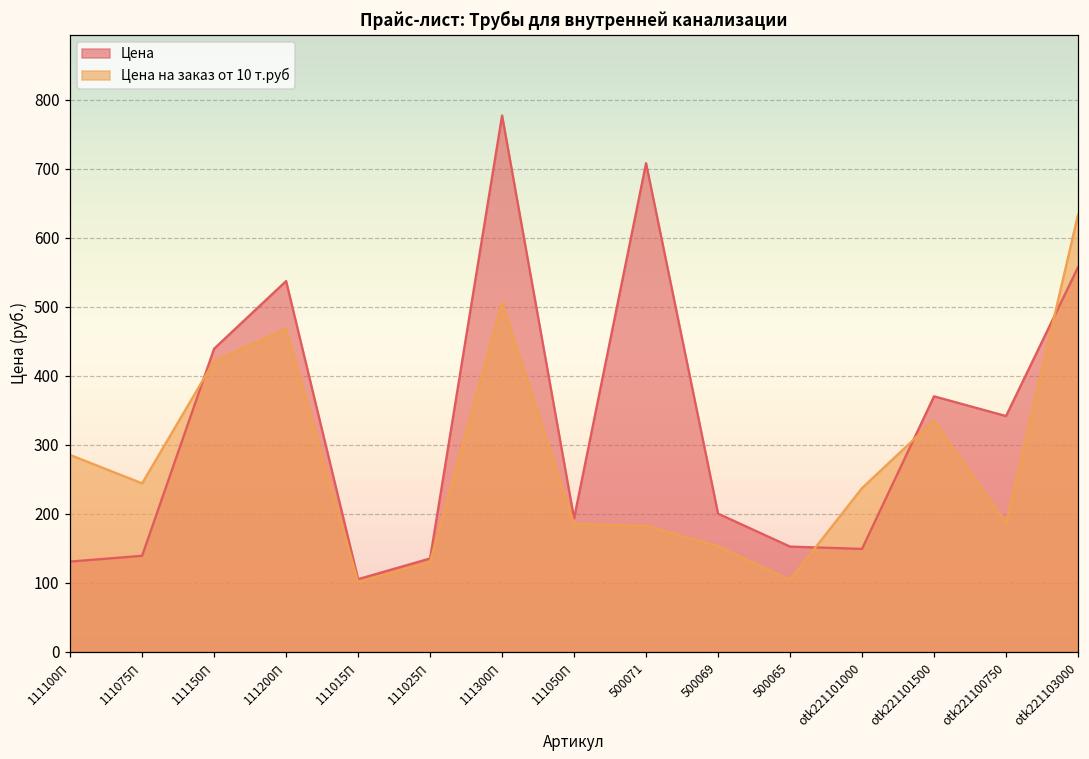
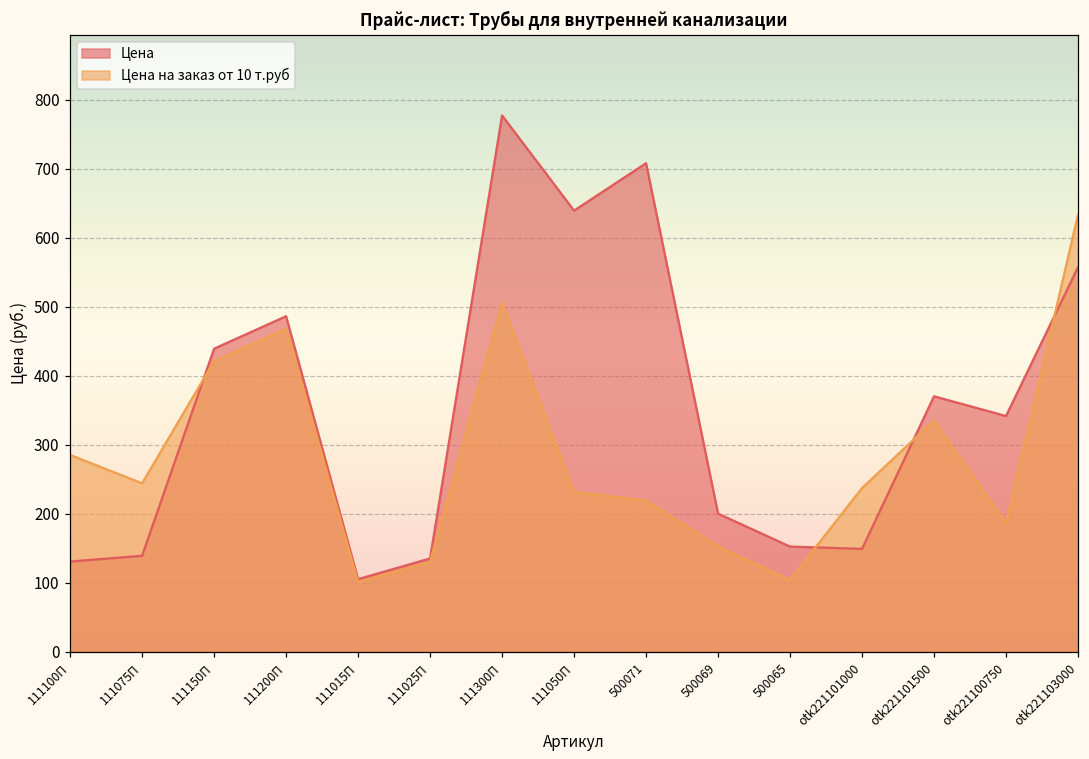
  {
    "Цена": {
      "111100П": 130,
      "111075П": 140,
      "111150П": 440,
-     "111200П": 540,
+     "111200П": 490,
      "111025П": 140,
      "111300П": 780,
-     "111050П": 190,
+     "111050П": 640,
      "500071": 710,
      "500069": 200,
      "500065": 150,
      "otk221101000": 150,
      "otk221101500": 370,
      "otk221100750": 340,
      "otk221103000": 560
    },
    "Цена на заказ от 10 т.руб": {
      "111100П": 290,
      "111075П": 240,
      "111150П": 420,
      "111200П": 470,
      "111025П": 130,
      "111300П": 510,
-     "111050П": 190,
-     "500071": 180,
+     "111050П": 230,
+     "500071": 220,
      "500069": 150,
      "500065": 100,
      "otk221101000": 240,
      "otk221101500": 340,
      "otk221100750": 190,
      "otk221103000": 630
    }
  }
